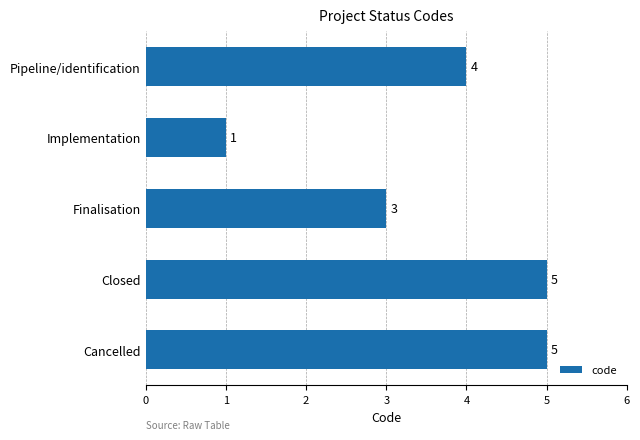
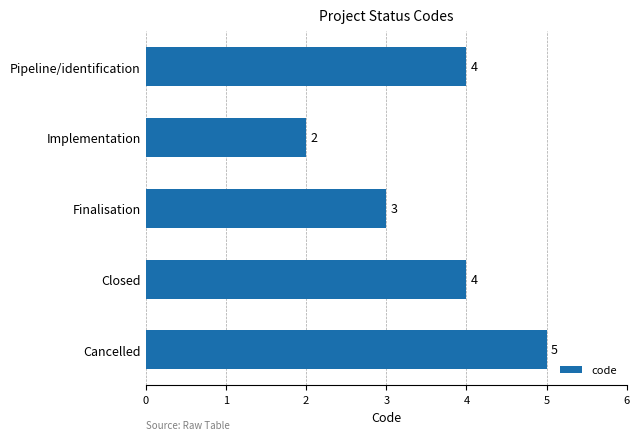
  {
    "Pipeline/identification": 4,
-   "Implementation": 1,
+   "Implementation": 2,
    "Finalisation": 3,
-   "Closed": 5,
+   "Closed": 4,
    "Cancelled": 5
  }
